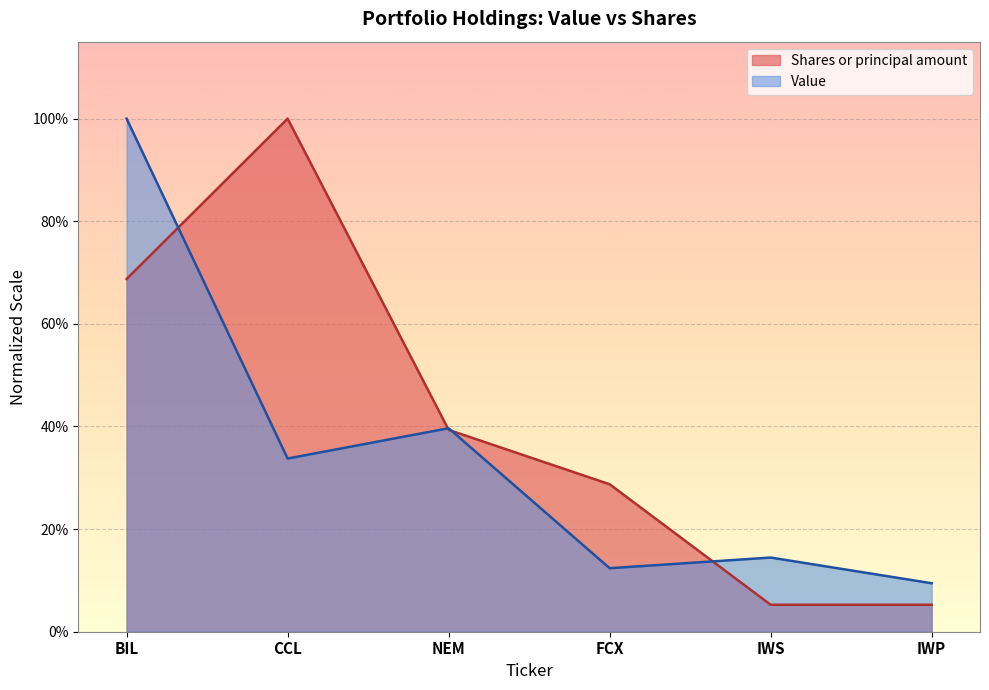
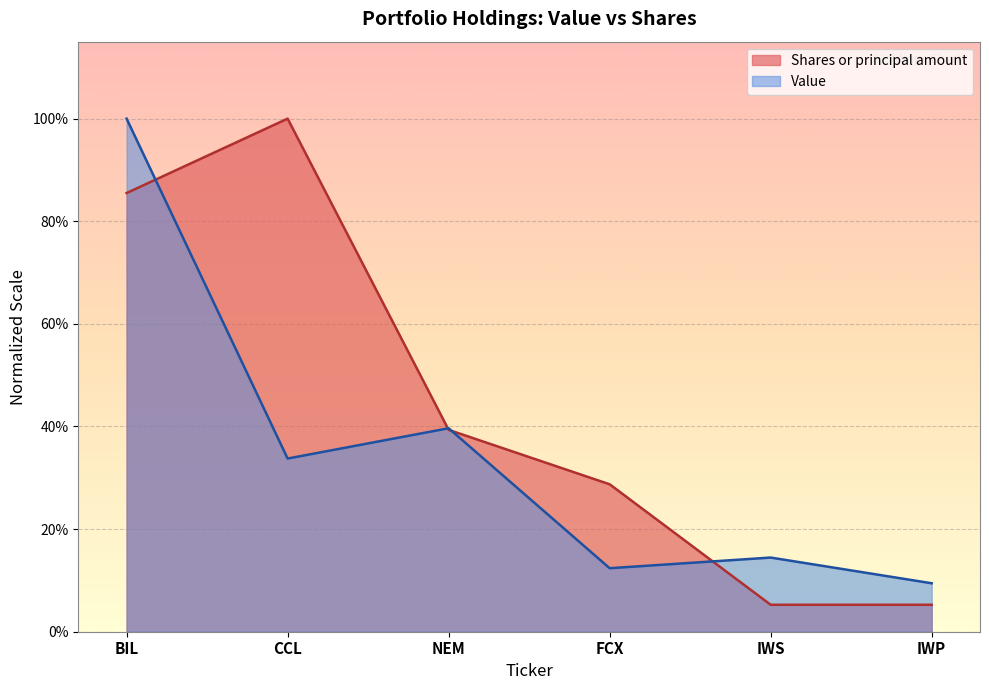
  {
    "Shares or principal amount": {
-     "BIL": "69%",
+     "BIL": "85%",
      "CCL": "100%",
      "FCX": "29%",
      "IWS": "5%",
      "IWP": "5%"
    },
    "Value": {
      "BIL": "100%",
      "CCL": "34%",
      "FCX": "12%",
      "IWS": "14%",
      "IWP": "9%"
    }
  }
